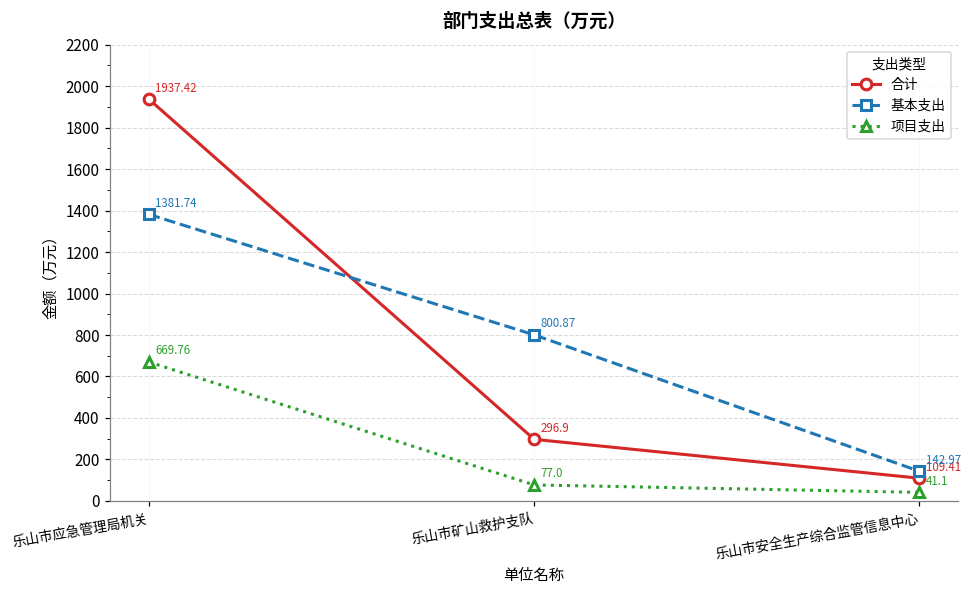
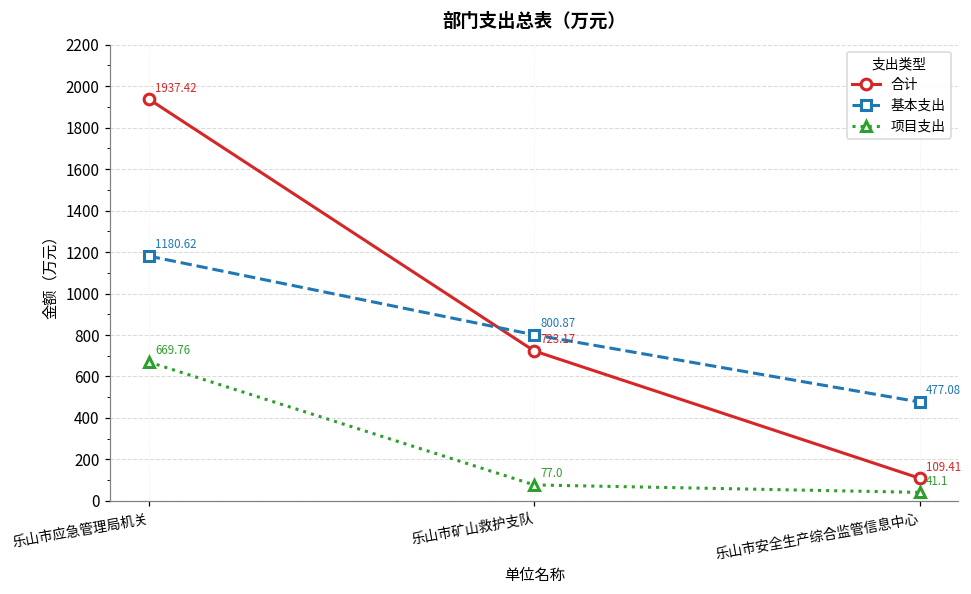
  {
    "合计": {
      "乐山市应急管理局机关": 1937.42,
-     "乐山市矿山救护支队": 296.9
+     "乐山市矿山救护支队": 723.17
    },
    "基本支出": {
-     "乐山市应急管理局机关": 1381.74,
+     "乐山市应急管理局机关": 1180.62,
      "乐山市矿山救护支队": 800.87,
-     "乐山市安全生产综合监管信息中心": 142.97
+     "乐山市安全生产综合监管信息中心": 477.08
    },
    "项目支出": {
      "乐山市应急管理局机关": 669.76,
      "乐山市矿山救护支队": 77.0,
      "乐山市安全生产综合监管信息中心": 41.1
    }
  }
